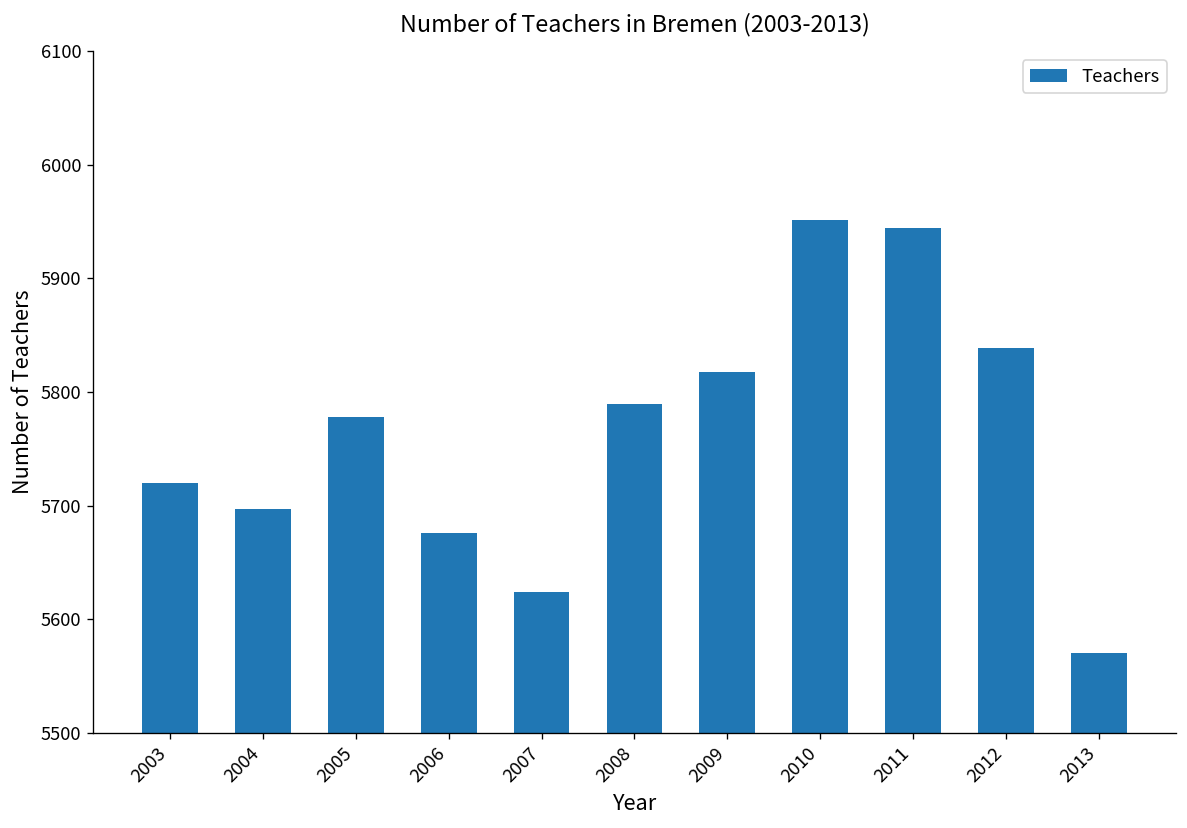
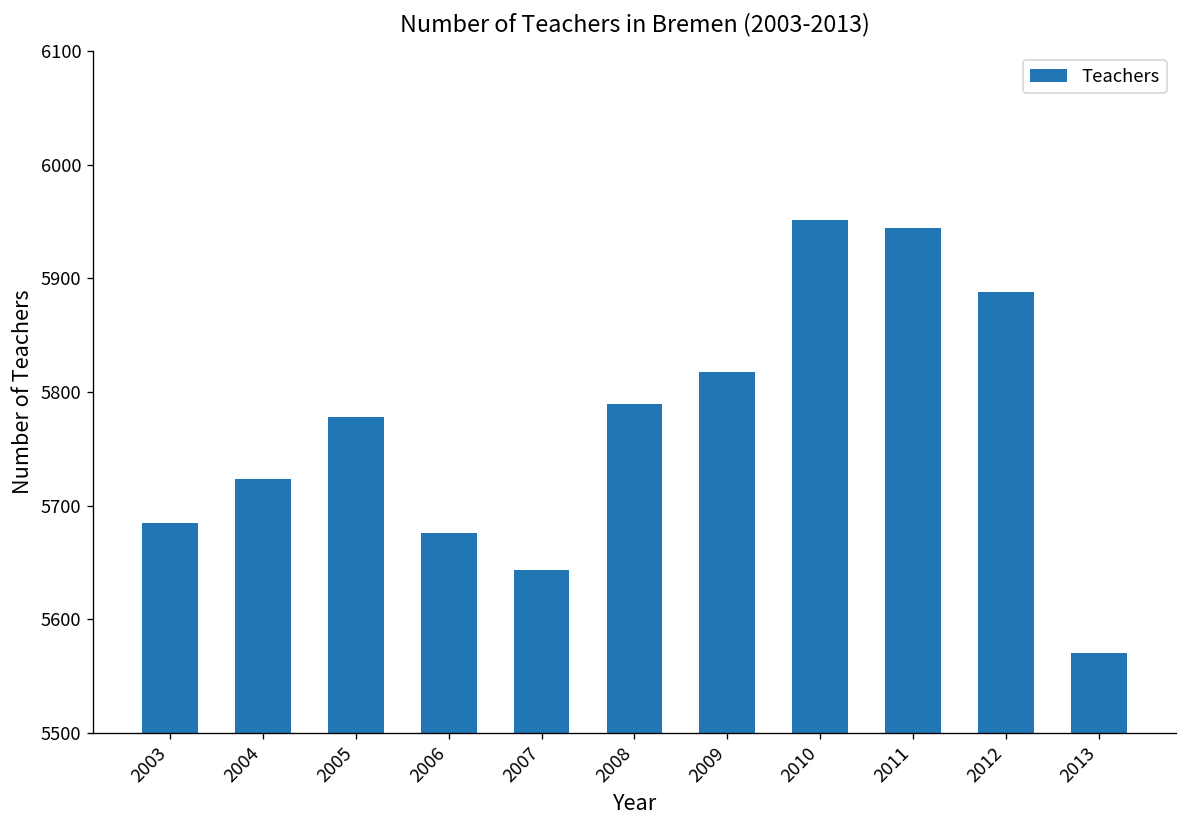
  {
-   "2003": 5720,
-   "2004": 5700,
+   "2003": 5690,
+   "2004": 5720,
    "2005": 5780,
    "2006": 5680,
-   "2007": 5620,
+   "2007": 5640,
    "2008": 5790,
    "2009": 5820,
    "2010": 5950,
    "2011": 5940,
-   "2012": 5840,
+   "2012": 5890,
    "2013": 5570
  }
